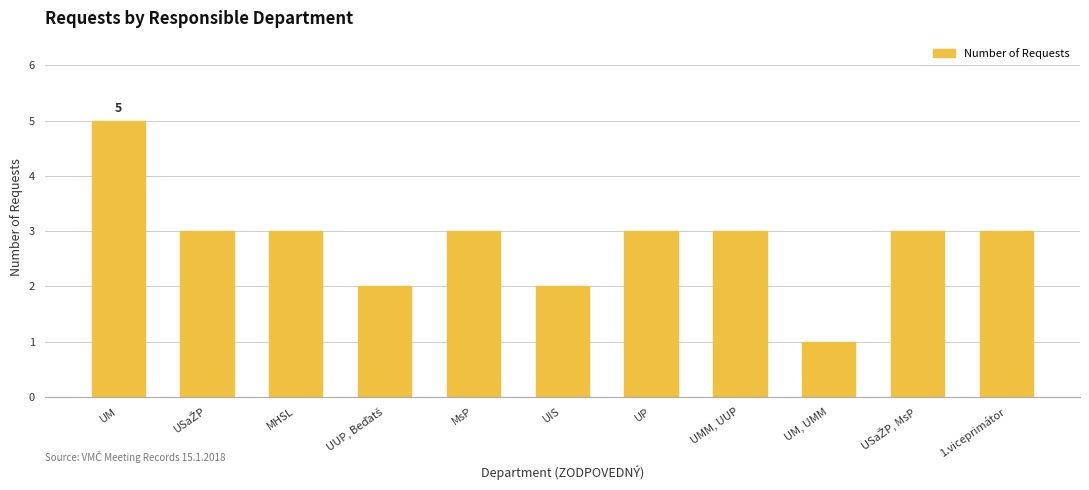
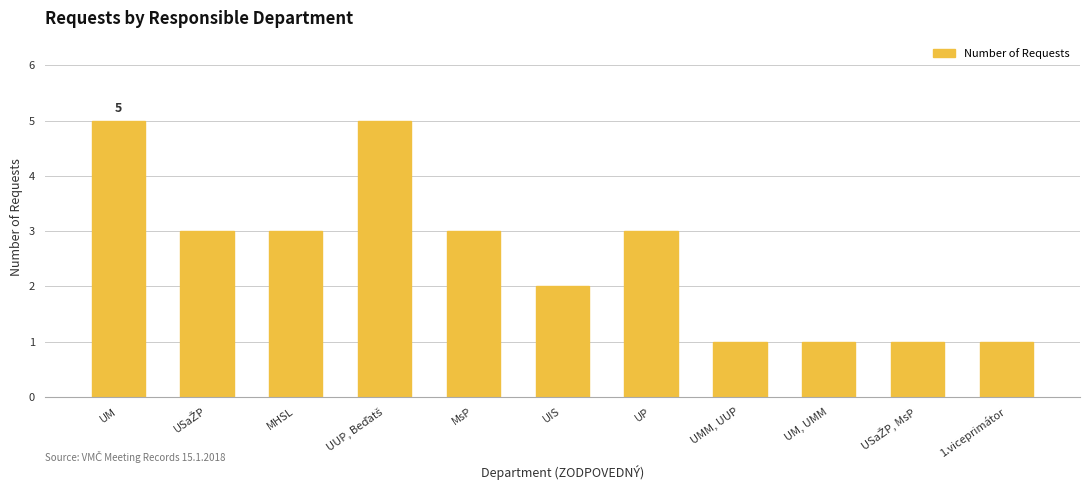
  {
    "USaŽP": 3,
    "MHSL": 3,
-   "UUP, Beďatš": 2,
+   "UUP, Beďatš": 5,
    "MsP": 3,
    "UIS": 2,
    "UP": 3,
-   "UMM, UUP": 3,
+   "UMM, UUP": 1,
    "UM, UMM": 1,
-   "USaŽP, MsP": 3,
-   "1.viceprimátor": 3
+   "USaŽP, MsP": 1,
+   "1.viceprimátor": 1
  }
